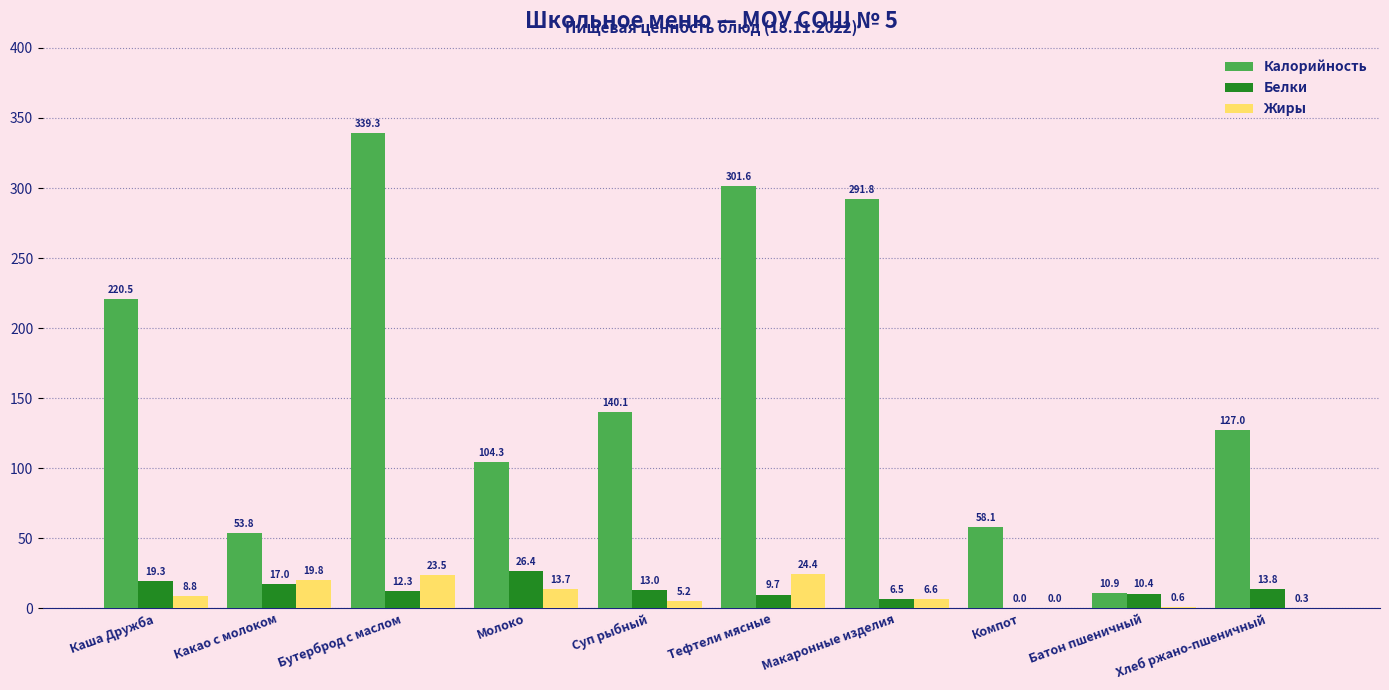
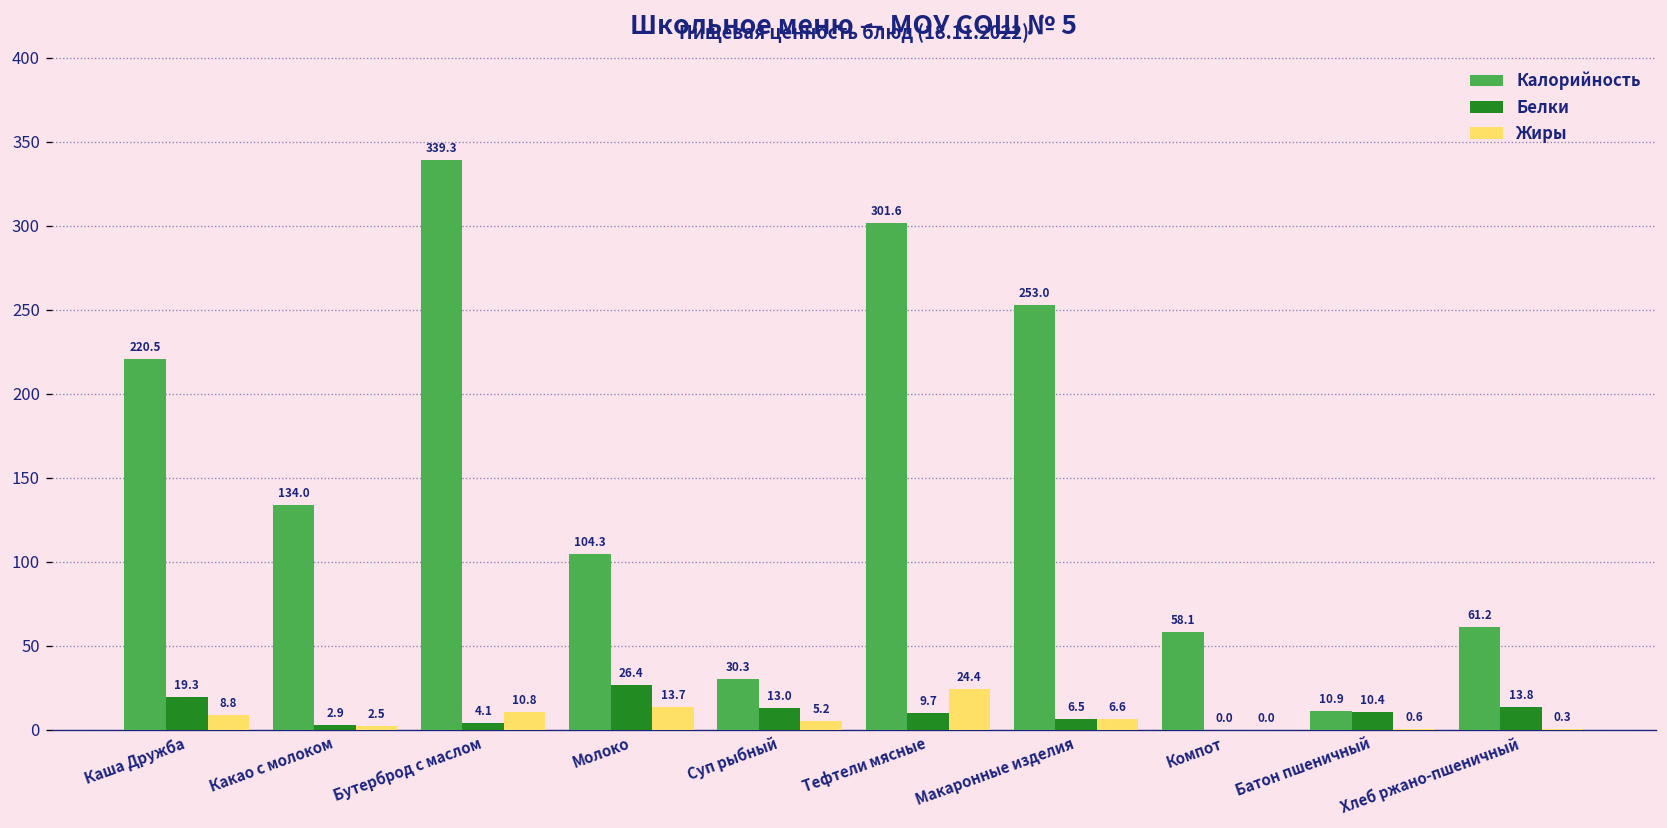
  {
    "Калорийность": {
      "Каша Дружба": 220.5,
-     "Какао с молоком": 53.8,
+     "Какао с молоком": 134.0,
      "Бутерброд с маслом": 339.3,
      "Молоко": 104.3,
-     "Суп рыбный": 140.1,
+     "Суп рыбный": 30.3,
      "Тефтели мясные": 301.6,
-     "Макаронные изделия": 291.8,
+     "Макаронные изделия": 253.0,
      "Компот": 58.1,
      "Батон пшеничный": 10.9,
-     "Хлеб ржано-пшеничный": 127.0
+     "Хлеб ржано-пшеничный": 61.2
    },
    "Белки": {
      "Каша Дружба": 19.3,
-     "Какао с молоком": 17.0,
-     "Бутерброд с маслом": 12.3,
+     "Какао с молоком": 2.9,
+     "Бутерброд с маслом": 4.1,
      "Молоко": 26.4,
      "Суп рыбный": 13.0,
      "Тефтели мясные": 9.7,
      "Макаронные изделия": 6.5,
      "Компот": 0.0,
      "Батон пшеничный": 10.4,
      "Хлеб ржано-пшеничный": 13.8
    },
    "Жиры": {
      "Каша Дружба": 8.8,
-     "Какао с молоком": 19.8,
-     "Бутерброд с маслом": 23.5,
+     "Какао с молоком": 2.5,
+     "Бутерброд с маслом": 10.8,
      "Молоко": 13.7,
      "Суп рыбный": 5.2,
      "Тефтели мясные": 24.4,
      "Макаронные изделия": 6.6,
      "Компот": 0.0,
      "Батон пшеничный": 0.6,
      "Хлеб ржано-пшеничный": 0.3
    }
  }
